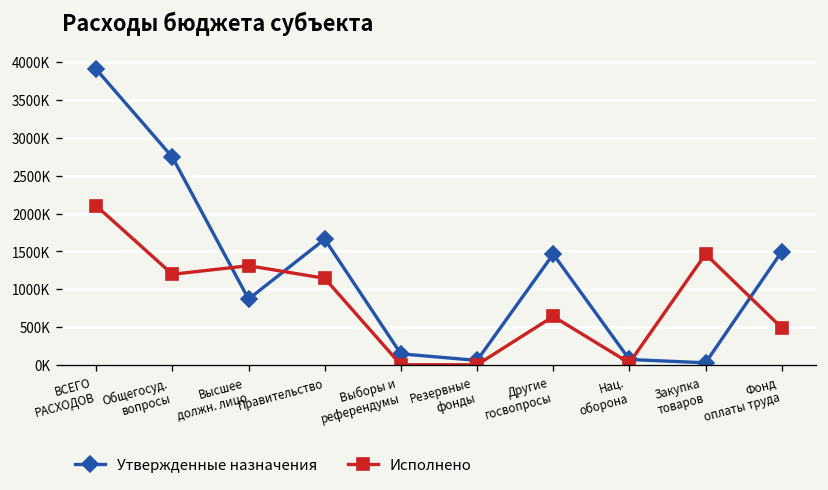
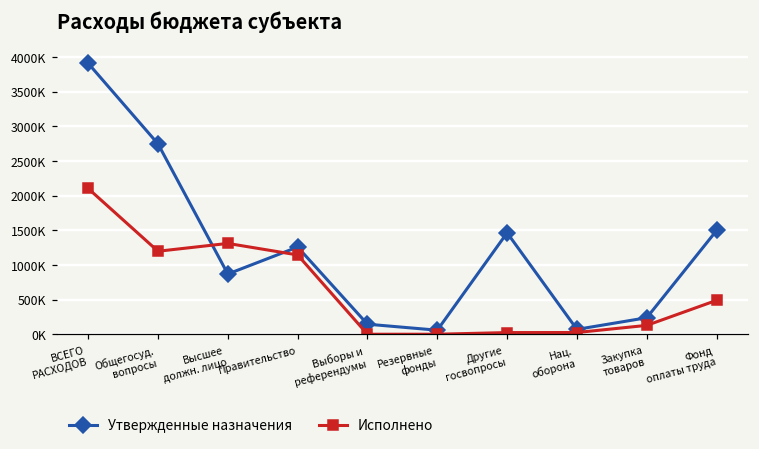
  {
    "Утвержденные назначения": {
      "ВСЕГО РАСХОДОВ": 3900000,
      "Общегосуд. вопросы": 2700000,
      "Высшее должн. лицо": 900000,
-     "Правительство": 1700000,
+     "Правительство": 1300000,
      "Выборы и референдумы": 100000,
      "Резервные фонды": 100000,
      "Другие госвопросы": 1500000,
      "Нац. оборона": 100000,
-     "Закупка товаров": 0,
+     "Закупка товаров": 200000,
      "Фонд оплаты труда": 1500000
    },
    "Исполнено": {
      "ВСЕГО РАСХОДОВ": 2100000,
      "Общегосуд. вопросы": 1200000,
      "Высшее должн. лицо": 1300000,
      "Правительство": 1100000,
      "Выборы и референдумы": 0,
      "Резервные фонды": 0,
-     "Другие госвопросы": 600000,
+     "Другие госвопросы": 0,
      "Нац. оборона": 0,
-     "Закупка товаров": 1500000,
+     "Закупка товаров": 100000,
      "Фонд оплаты труда": 500000
    }
  }
